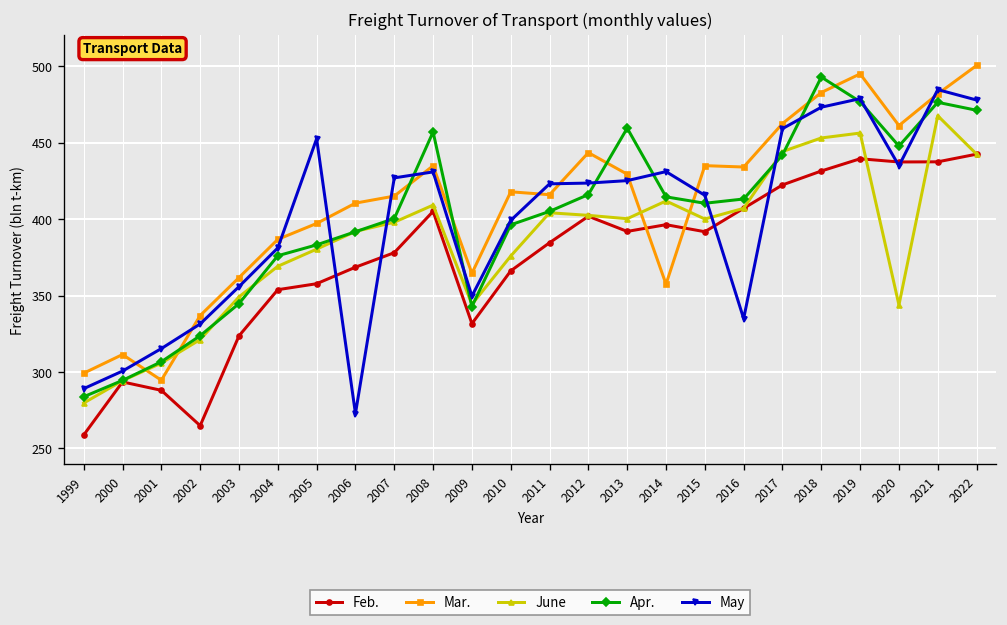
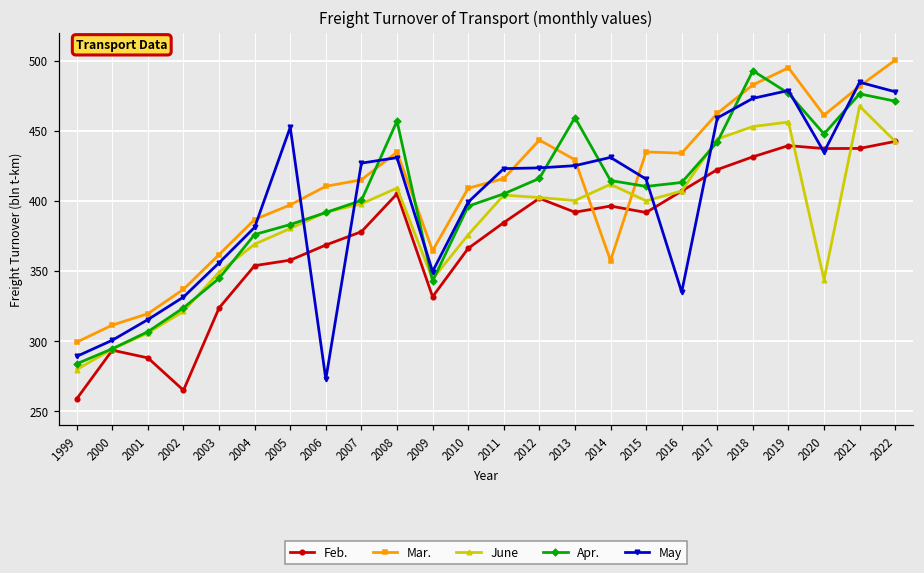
  {
    "Feb.": {
      "1999": 259,
      "2001": 288,
      "2002": 265,
      "2003": 324,
      "2004": 354,
      "2005": 358,
      "2006": 369,
      "2007": 378,
      "2008": 405,
      "2009": 332,
      "2010": 366,
      "2011": 385,
      "2013": 392,
      "2014": 396,
      "2015": 392,
      "2017": 422,
      "2018": 431,
      "2019": 439,
      "2020": 437,
      "2021": 437
    },
    "Mar.": {
      "1999": 299,
      "2000": 311,
-     "2001": 295,
+     "2001": 320,
      "2002": 337,
      "2003": 362,
      "2004": 387,
      "2005": 397,
      "2006": 410,
      "2007": 415,
      "2008": 435,
      "2009": 365,
-     "2010": 418,
+     "2010": 409,
      "2011": 416,
      "2012": 443,
      "2013": 429,
      "2014": 357,
      "2015": 435,
      "2016": 434,
      "2017": 462,
      "2018": 483,
      "2019": 495,
      "2020": 461,
      "2021": 482,
      "2022": 500
    },
    "June": {
      "1999": 280,
      "2002": 321,
      "2003": 349,
      "2004": 369,
      "2005": 380,
      "2007": 398,
      "2008": 409,
      "2010": 376,
      "2013": 400,
      "2014": 412,
      "2015": 400,
      "2017": 444,
      "2018": 453,
      "2019": 456,
      "2020": 344,
      "2021": 468
    },
    "Apr.": {
      "1999": 284,
      "2002": 324,
      "2003": 345,
      "2004": 376,
      "2005": 383,
      "2007": 400,
      "2008": 457,
      "2010": 396,
      "2012": 416,
      "2013": 459,
      "2014": 415,
      "2015": 410,
      "2016": 413,
      "2017": 442,
      "2018": 493,
      "2019": 477,
      "2020": 448,
      "2021": 476,
      "2022": 471
    },
    "May": {
      "1999": 289,
      "2000": 301,
      "2001": 315,
      "2002": 331,
      "2003": 356,
      "2004": 381,
      "2005": 453,
      "2006": 273,
      "2007": 427,
      "2008": 431,
      "2009": 350,
      "2010": 399,
      "2011": 423,
      "2012": 424,
      "2013": 425,
      "2014": 431,
      "2015": 416,
      "2016": 335,
      "2017": 459,
      "2018": 473,
      "2019": 479,
      "2020": 435,
      "2021": 485,
      "2022": 478
    }
  }
